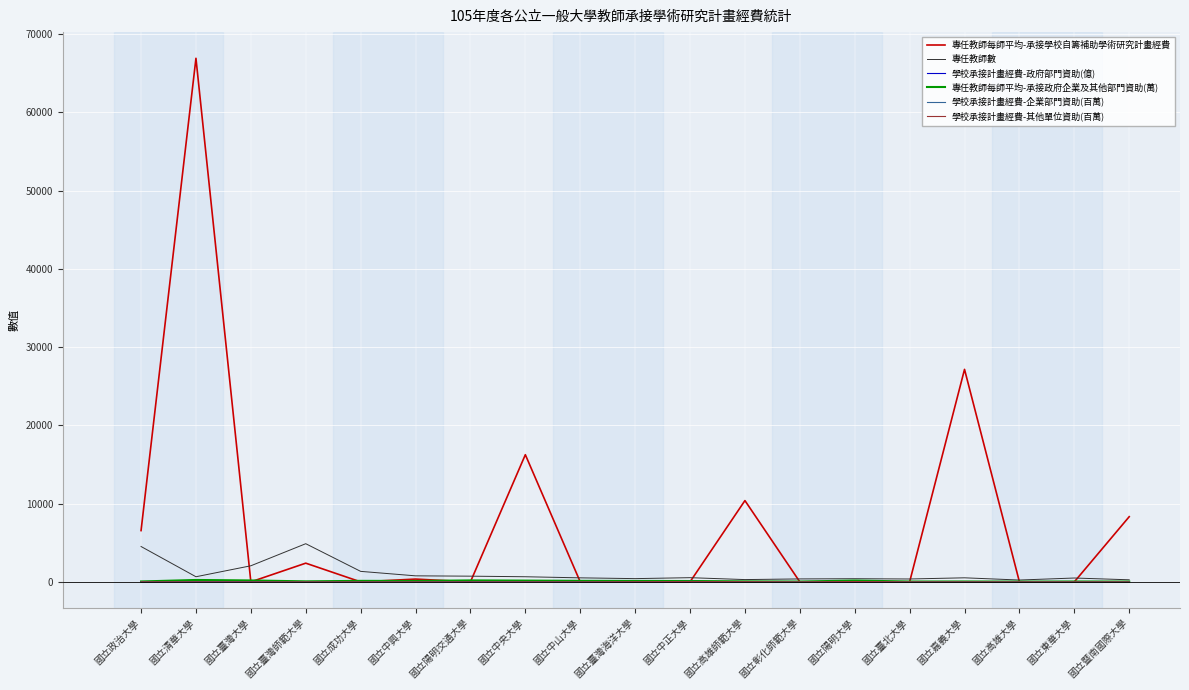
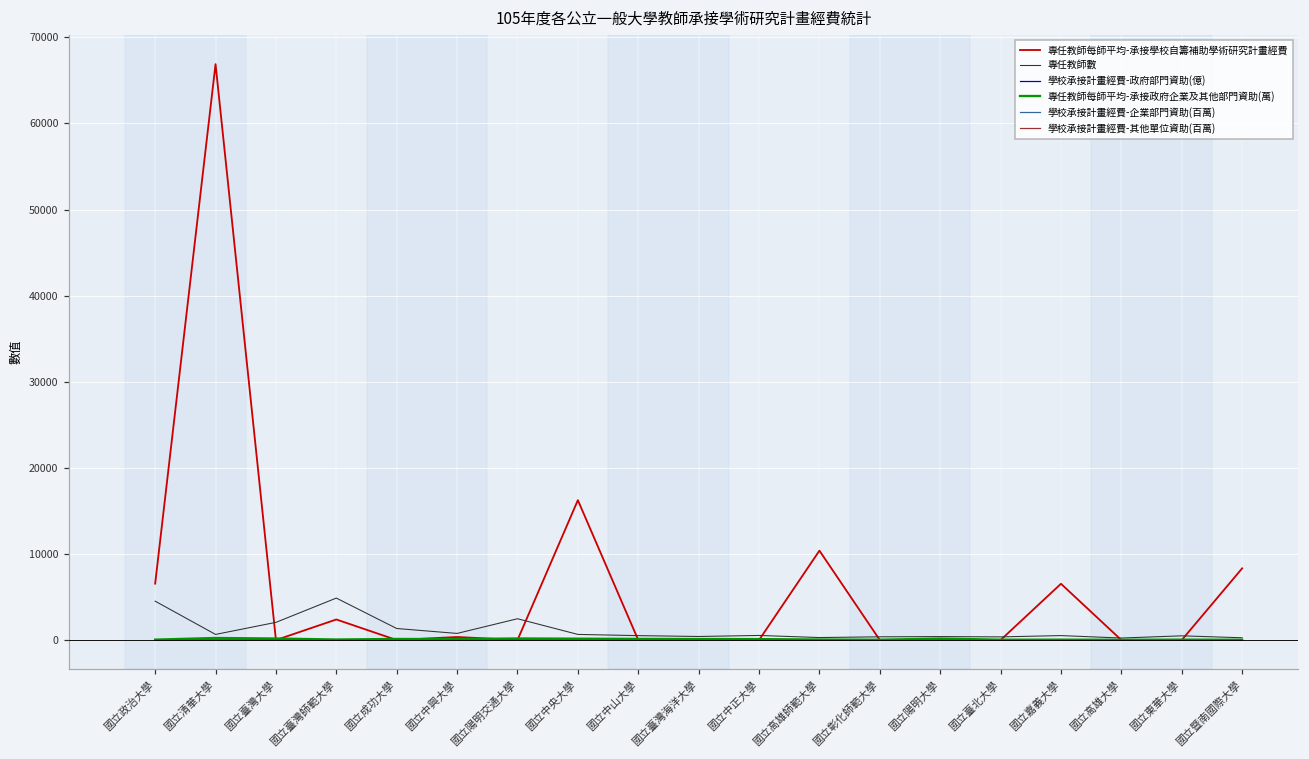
  {
    "專任教師每師平均-承接學校自籌補助學術研究計畫經費": {
      "國立政治大學": 7000,
      "國立清華大學": 67000,
      "國立臺灣師範大學": 2000,
      "國立中央大學": 16000,
      "國立高雄師範大學": 10000,
-     "國立嘉義大學": 27000,
+     "國立嘉義大學": 7000,
      "國立暨南國際大學": 8000
    },
    "專任教師數": {
      "國立政治大學": 5000,
      "國立清華大學": 1000,
      "國立臺灣大學": 2000,
      "國立臺灣師範大學": 5000,
      "國立成功大學": 1000,
      "國立中興大學": 1000,
-     "國立陽明交通大學": 1000,
+     "國立陽明交通大學": 2000,
      "國立中央大學": 1000,
      "國立中山大學": 1000,
      "國立中正大學": 1000,
      "國立彰化師範大學": 0,
      "國立嘉義大學": 1000,
      "國立東華大學": 0
    }
  }
